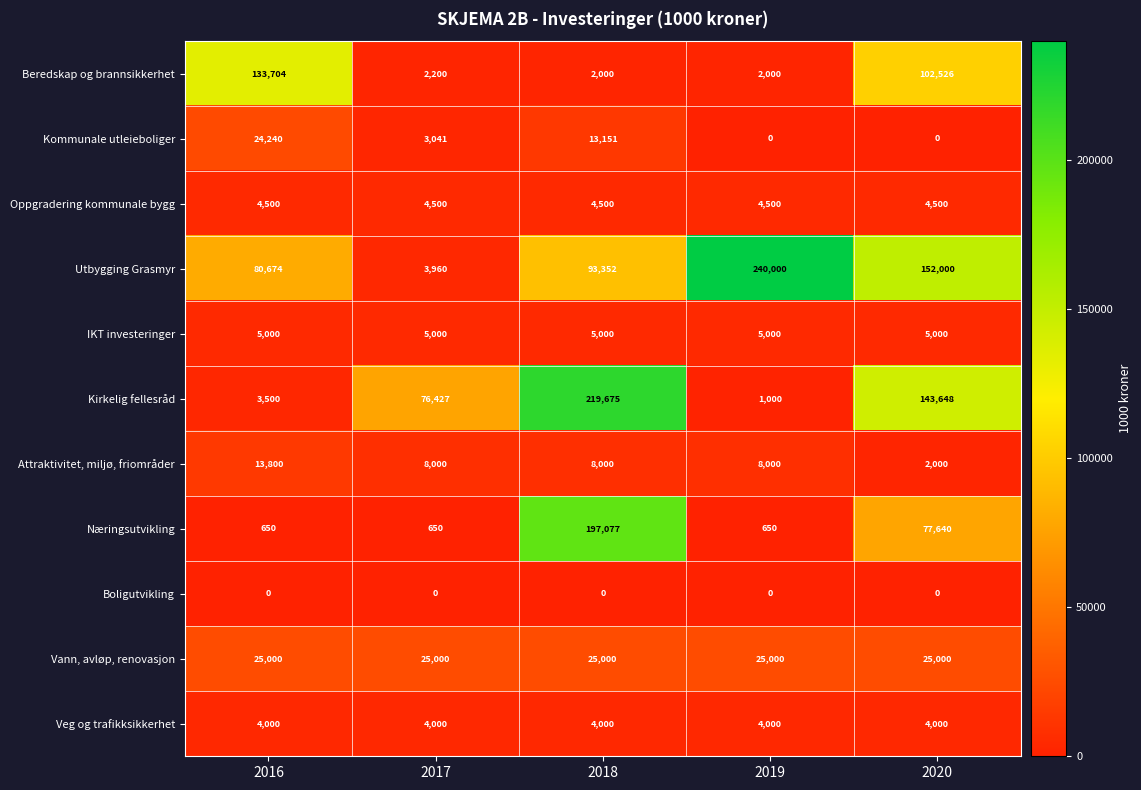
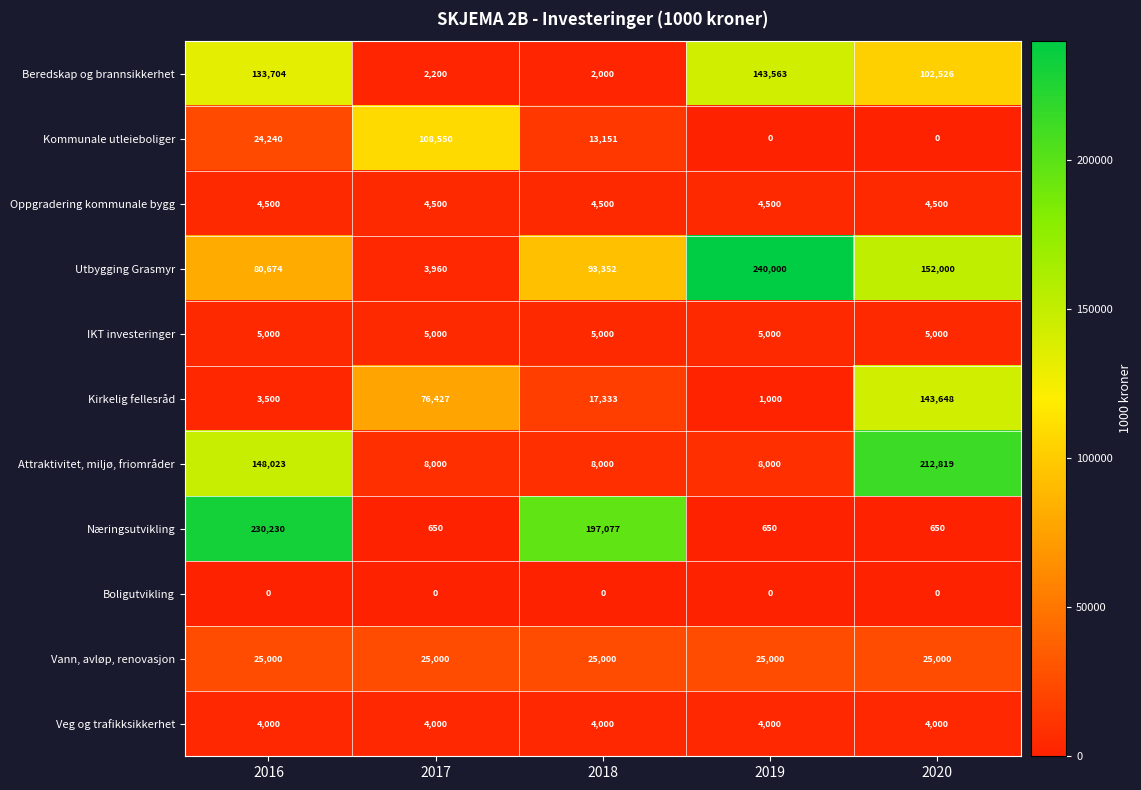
  {
    "Beredskap og brannsikkerhet": {
      "2016": "133,704",
      "2017": "2,200",
      "2018": "2,000",
-     "2019": "2,000",
+     "2019": "143,563",
      "2020": "102,526"
    },
    "Kommunale utleieboliger": {
      "2016": "24,240",
-     "2017": "3,041",
+     "2017": "108,550",
      "2018": "13,151",
      "2019": "0",
      "2020": "0"
    },
    "Oppgradering kommunale bygg": {
      "2016": "4,500",
      "2017": "4,500",
      "2018": "4,500",
      "2019": "4,500",
      "2020": "4,500"
    },
    "Utbygging Grasmyr": {
      "2016": "80,674",
      "2017": "3,960",
      "2018": "93,352",
      "2019": "240,000",
      "2020": "152,000"
    },
    "IKT investeringer": {
      "2016": "5,000",
      "2017": "5,000",
      "2018": "5,000",
      "2019": "5,000",
      "2020": "5,000"
    },
    "Kirkelig fellesråd": {
      "2016": "3,500",
      "2017": "76,427",
-     "2018": "219,675",
+     "2018": "17,333",
      "2019": "1,000",
      "2020": "143,648"
    },
    "Attraktivitet, miljø, friområder": {
-     "2016": "13,800",
+     "2016": "148,023",
      "2017": "8,000",
      "2018": "8,000",
      "2019": "8,000",
-     "2020": "2,000"
+     "2020": "212,819"
    },
    "Næringsutvikling": {
-     "2016": "650",
+     "2016": "230,230",
      "2017": "650",
      "2018": "197,077",
      "2019": "650",
-     "2020": "77,640"
+     "2020": "650"
    },
    "Boligutvikling": {
      "2016": "0",
      "2017": "0",
      "2018": "0",
      "2019": "0",
      "2020": "0"
    },
    "Vann, avløp, renovasjon": {
      "2016": "25,000",
      "2017": "25,000",
      "2018": "25,000",
      "2019": "25,000",
      "2020": "25,000"
    },
    "Veg og trafikksikkerhet": {
      "2016": "4,000",
      "2017": "4,000",
      "2018": "4,000",
      "2019": "4,000",
      "2020": "4,000"
    }
  }
